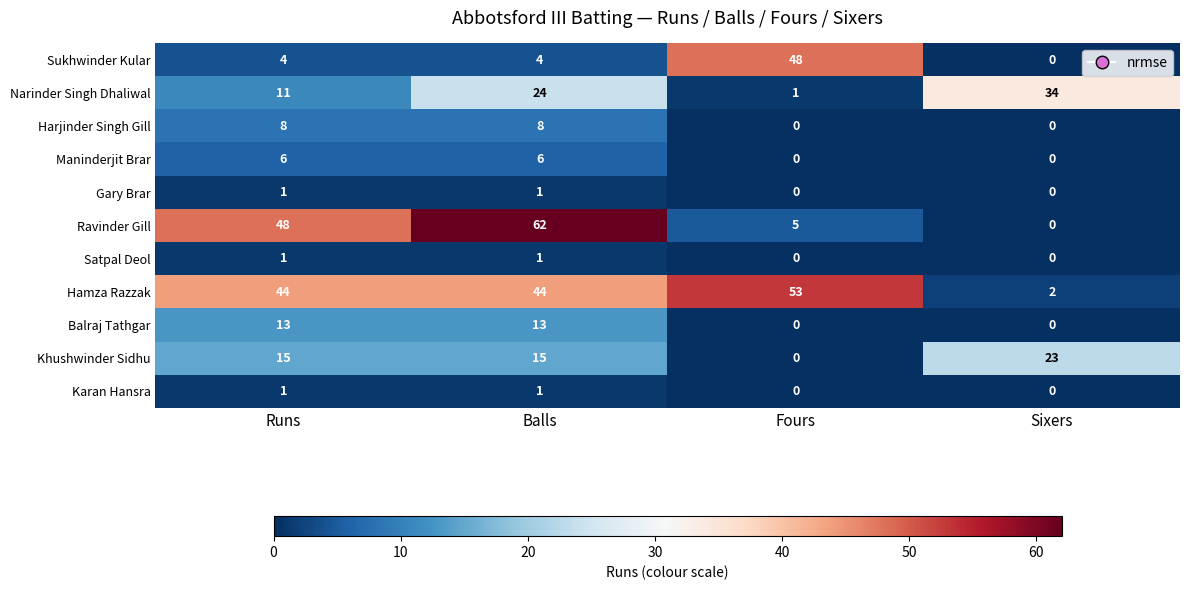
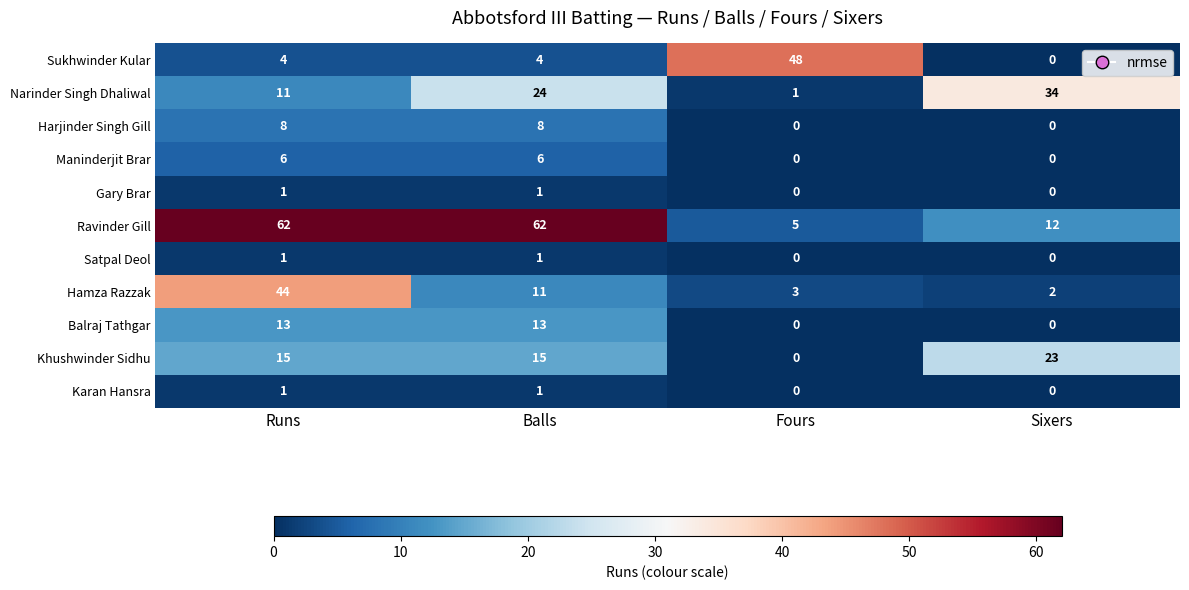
  {
    "Sukhwinder Kular": {
      "Runs": 4,
      "Balls": 4,
      "Fours": 48,
      "Sixers": 0
    },
    "Narinder Singh Dhaliwal": {
      "Runs": 11,
      "Balls": 24,
      "Fours": 1,
      "Sixers": 34
    },
    "Harjinder Singh Gill": {
      "Runs": 8,
      "Balls": 8,
      "Fours": 0,
      "Sixers": 0
    },
    "Maninderjit Brar": {
      "Runs": 6,
      "Balls": 6,
      "Fours": 0,
      "Sixers": 0
    },
    "Gary Brar": {
      "Runs": 1,
      "Balls": 1,
      "Fours": 0,
      "Sixers": 0
    },
    "Ravinder Gill": {
-     "Runs": 48,
+     "Runs": 62,
      "Balls": 62,
      "Fours": 5,
-     "Sixers": 0
+     "Sixers": 12
    },
    "Satpal Deol": {
      "Runs": 1,
      "Balls": 1,
      "Fours": 0,
      "Sixers": 0
    },
    "Hamza Razzak": {
      "Runs": 44,
-     "Balls": 44,
-     "Fours": 53,
+     "Balls": 11,
+     "Fours": 3,
      "Sixers": 2
    },
    "Balraj Tathgar": {
      "Runs": 13,
      "Balls": 13,
      "Fours": 0,
      "Sixers": 0
    },
    "Khushwinder Sidhu": {
      "Runs": 15,
      "Balls": 15,
      "Fours": 0,
      "Sixers": 23
    },
    "Karan Hansra": {
      "Runs": 1,
      "Balls": 1,
      "Fours": 0,
      "Sixers": 0
    }
  }
